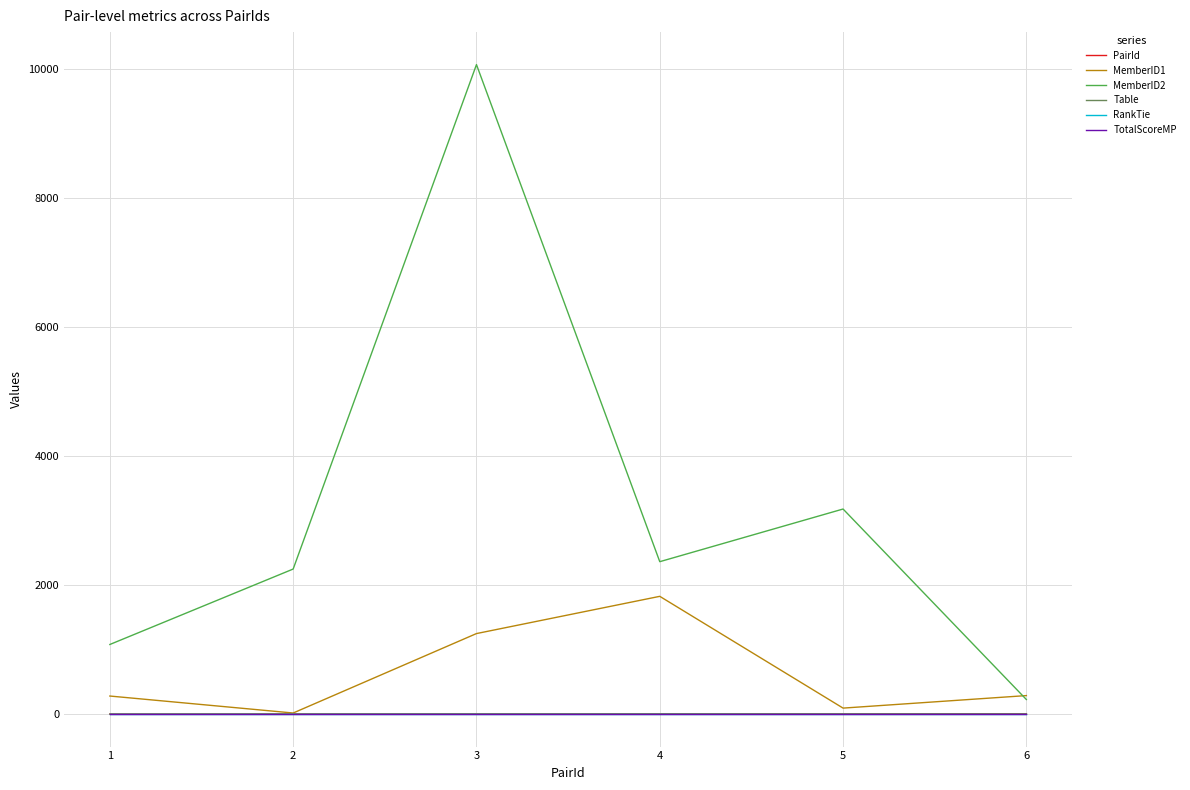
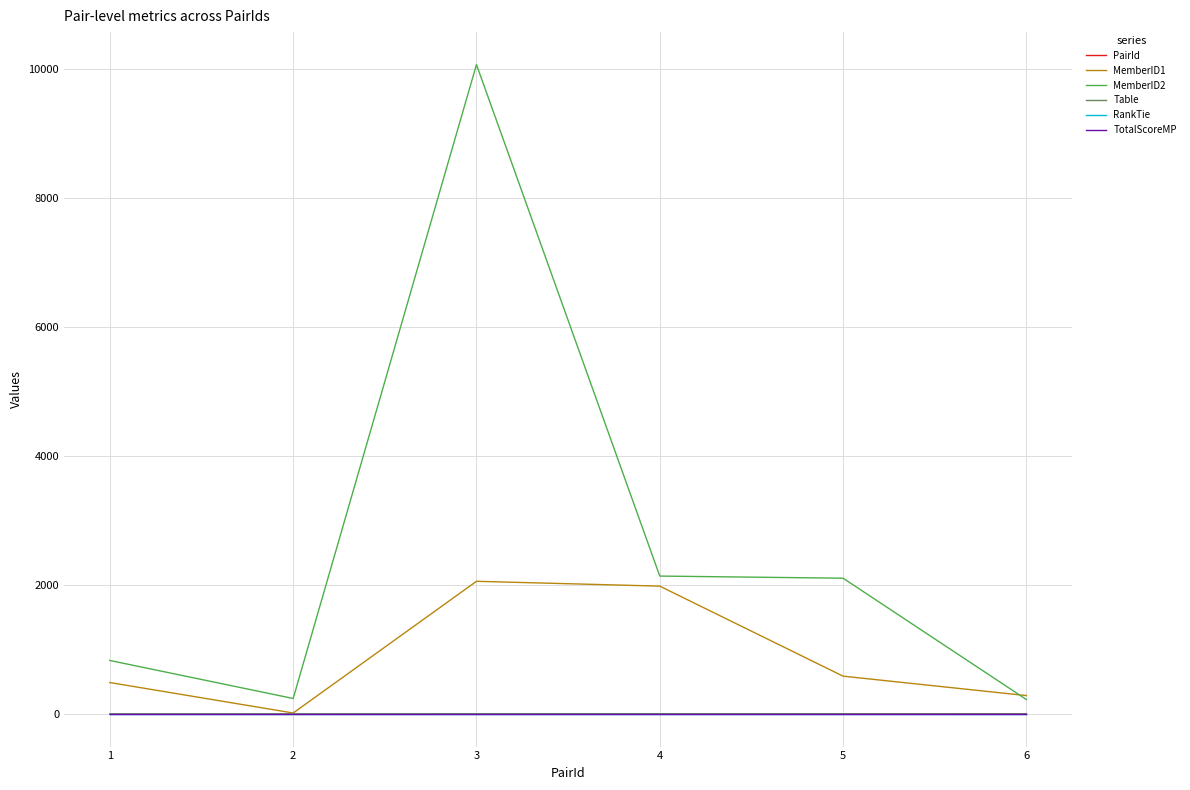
  {
    "TotalScoreMP": {
      "1": 0,
      "3": 0,
      "4": 0,
      "5": 0,
      "6": 0
    },
    "MemberID1": {
-     "1": 300,
-     "3": 1200,
-     "4": 1800,
-     "5": 100,
+     "1": 500,
+     "3": 2100,
+     "4": 2000,
+     "5": 600,
      "6": 300
    },
    "MemberID2": {
-     "1": 1100,
-     "2": 2200,
+     "1": 800,
+     "2": 200,
      "3": 10100,
-     "4": 2400,
-     "5": 3200,
+     "4": 2100,
+     "5": 2100,
      "6": 200
    }
  }
